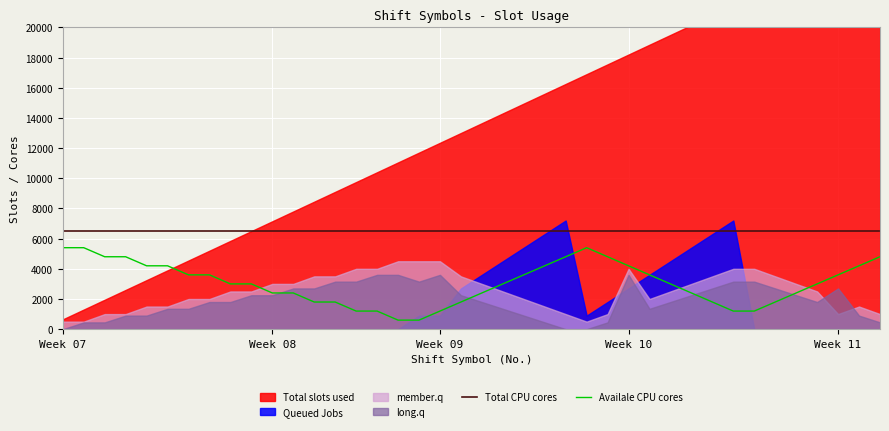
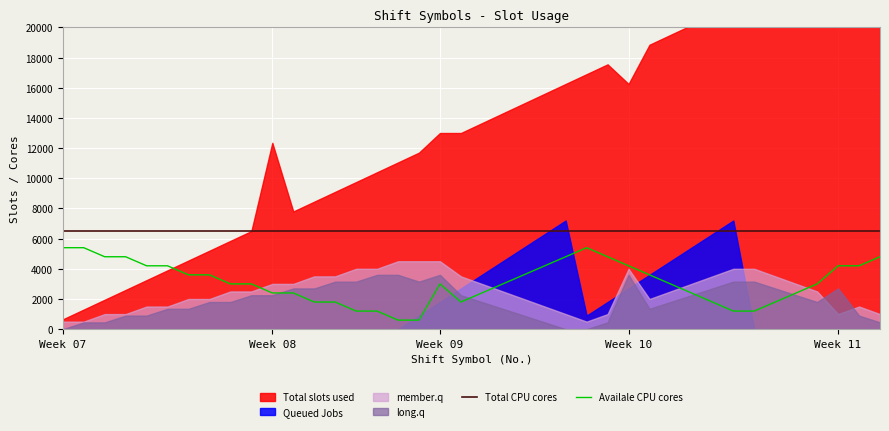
  {
    "Total CPU cores": {
      "Week 07": 6500,
      "Week 08": 6500,
      "Week 09": 6500,
      "Week 10": 6500,
      "Week 11": 6500
    },
    "Total slots used": {
-     "Week 08": 7200,
-     "Week 09": 12400,
-     "Week 10": 18200
+     "Week 08": 12400,
+     "Week 09": 13000,
+     "Week 10": 16300
    },
    "Availale CPU cores": {
      "Week 07": 5400,
-     "Week 09": 1200,
+     "Week 09": 3000,
      "Week 10": 4200,
-     "Week 11": 3600
+     "Week 11": 4200
    },
    "Queued Jobs": {
      "Week 08": 0,
-     "Week 09": 900,
+     "Week 09": 1800,
      "Week 10": 2700,
      "Week 11": 0
    },
    "member.q": {
      "Week 08": 3000,
      "Week 09": 4500,
      "Week 10": 4000,
      "Week 11": 1000
    },
    "long.q": {
      "Week 09": 3600,
      "Week 10": 3600,
      "Week 11": 2700
    }
  }
